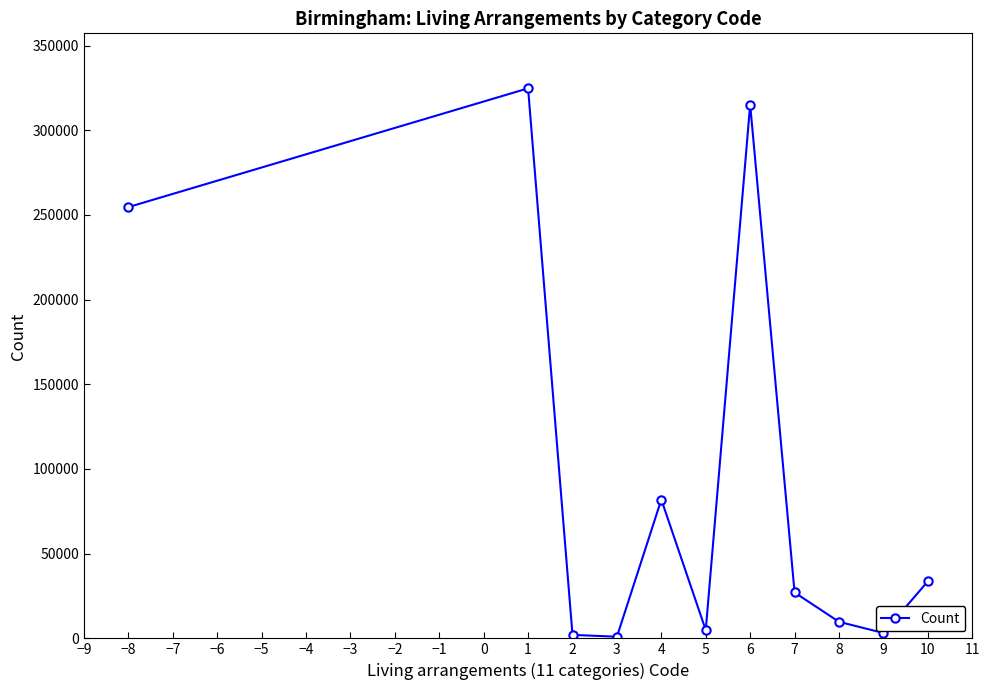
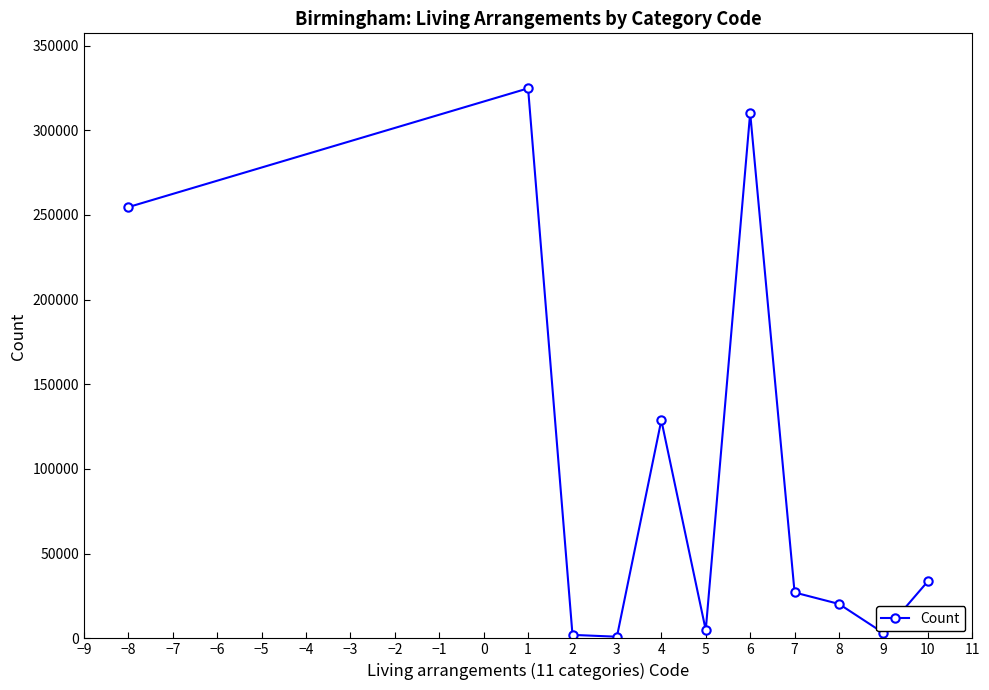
  {
    "−8": 255000,
    "1": 325000,
    "2": 2000,
    "3": 1000,
-   "4": 82000,
+   "4": 129000,
    "5": 5000,
-   "6": 315000,
+   "6": 310000,
    "7": 27000,
-   "8": 10000,
+   "8": 20000,
    "9": 3000,
    "10": 34000
  }
